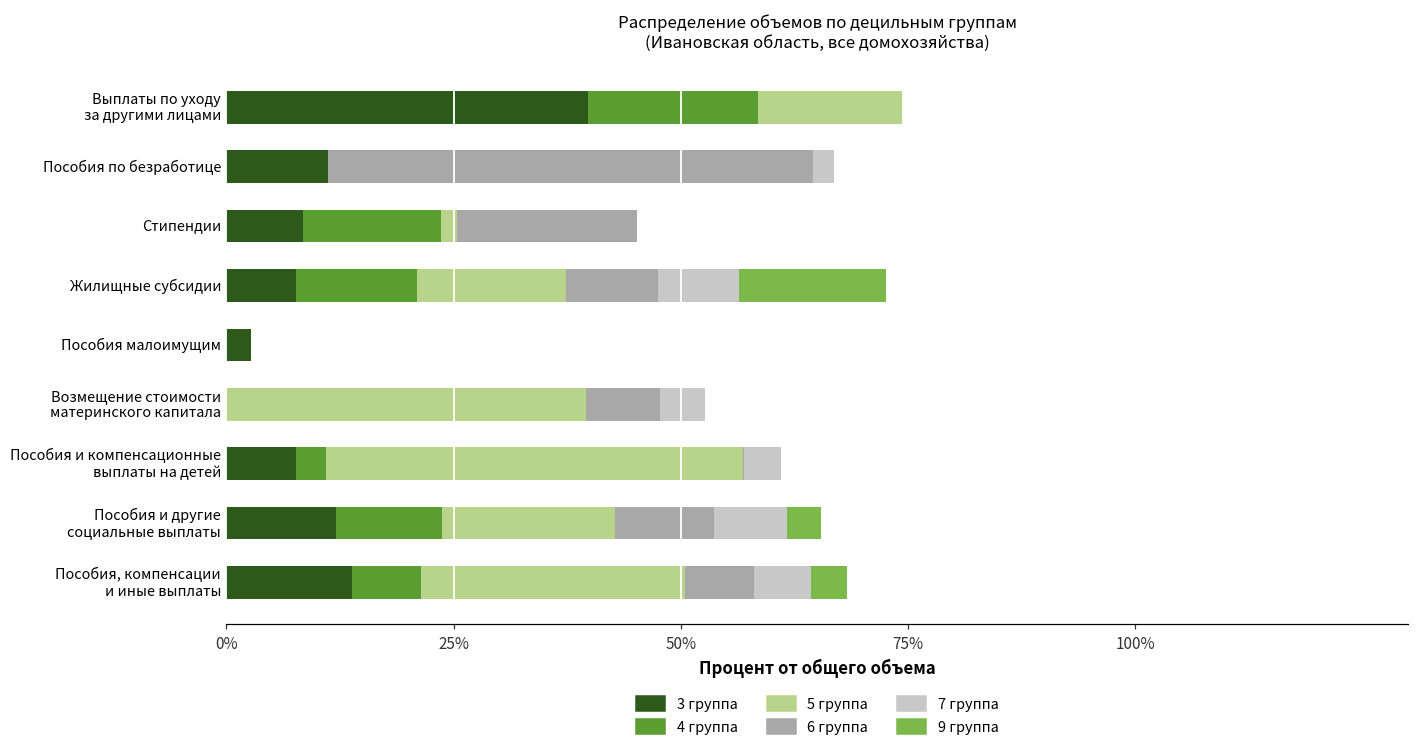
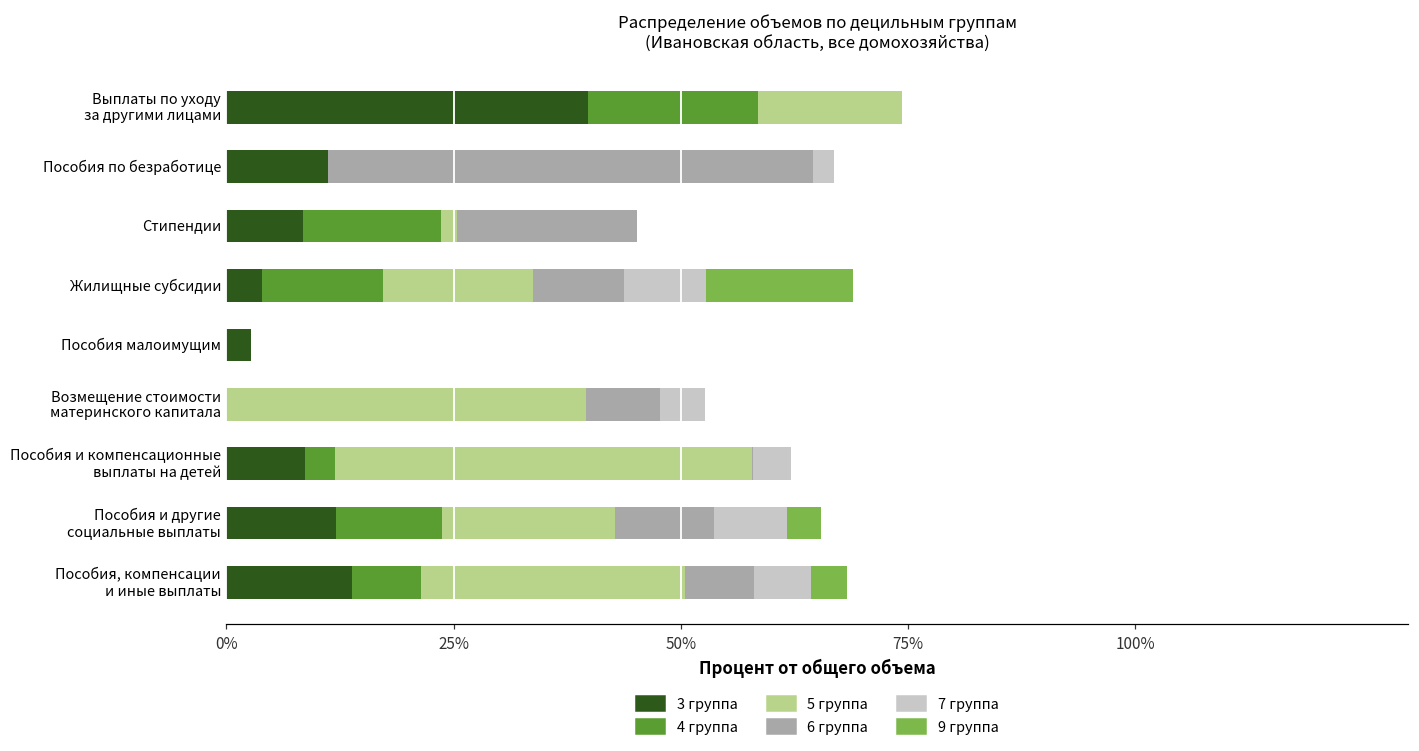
  {
    "3 группа": {
      "Выплаты по уходу за другими лицами": "40%",
      "Пособия по безработице": "11%",
      "Стипендии": "8%",
-     "Жилищные субсидии": "8%",
+     "Жилищные субсидии": "4%",
      "Пособия малоимущим": "3%",
      "Возмещение стоимости материнского капитала": "0%",
-     "Пособия и компенсационные выплаты на детей": "8%",
+     "Пособия и компенсационные выплаты на детей": "9%",
      "Пособия и другие социальные выплаты": "12%",
      "Пособия, компенсации и иные выплаты": "14%"
    }
  }
